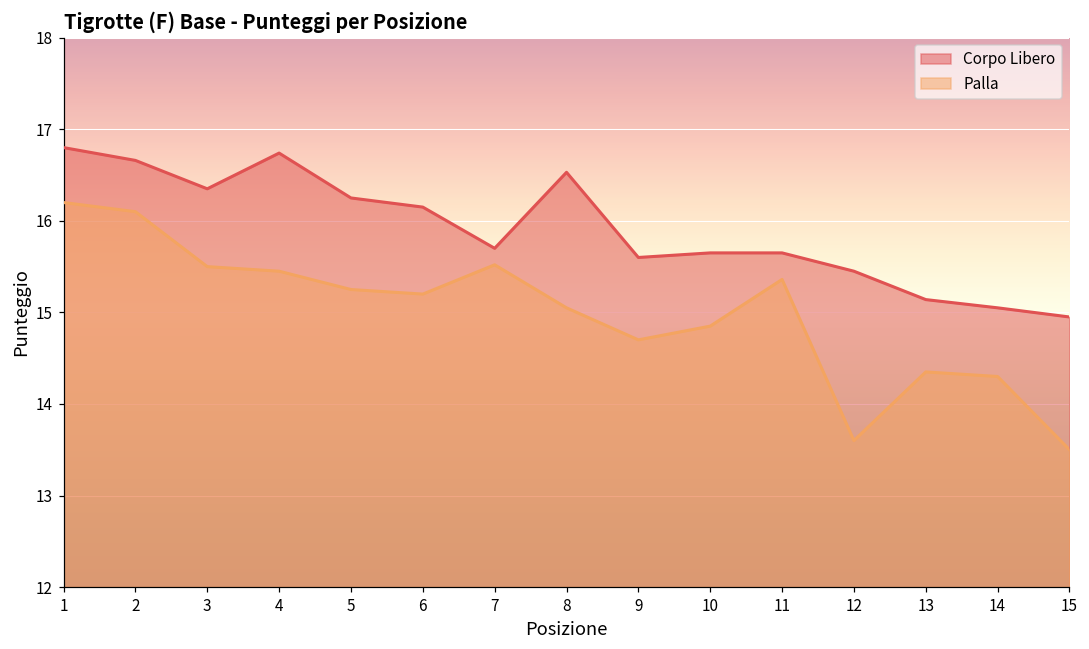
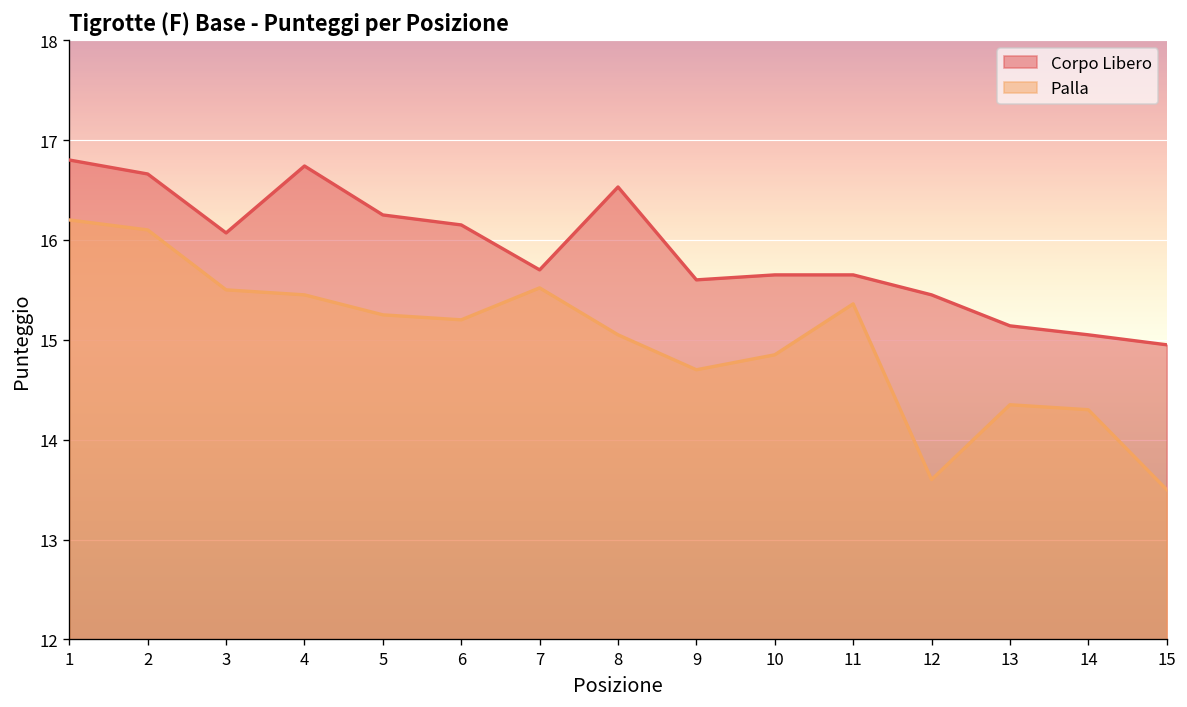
  {
    "Corpo Libero": {
      "1": 16.8,
      "2": 16.7,
-     "3": 16.4,
+     "3": 16.1,
      "4": 16.7,
      "5": 16.3,
      "6": 16.2,
      "7": 15.7,
      "8": 16.5,
      "9": 15.6,
      "10": 15.7,
      "11": 15.7,
      "12": 15.5,
      "13": 15.1,
      "14": 15.1,
      "15": 15.0
    },
    "Palla": {
      "1": 16.2,
      "2": 16.1,
      "3": 15.5,
      "4": 15.5,
      "5": 15.3,
      "6": 15.2,
      "7": 15.5,
      "8": 15.1,
      "9": 14.7,
      "10": 14.9,
      "11": 15.4,
      "12": 13.6,
      "13": 14.4,
      "14": 14.3,
      "15": 13.5
    }
  }
